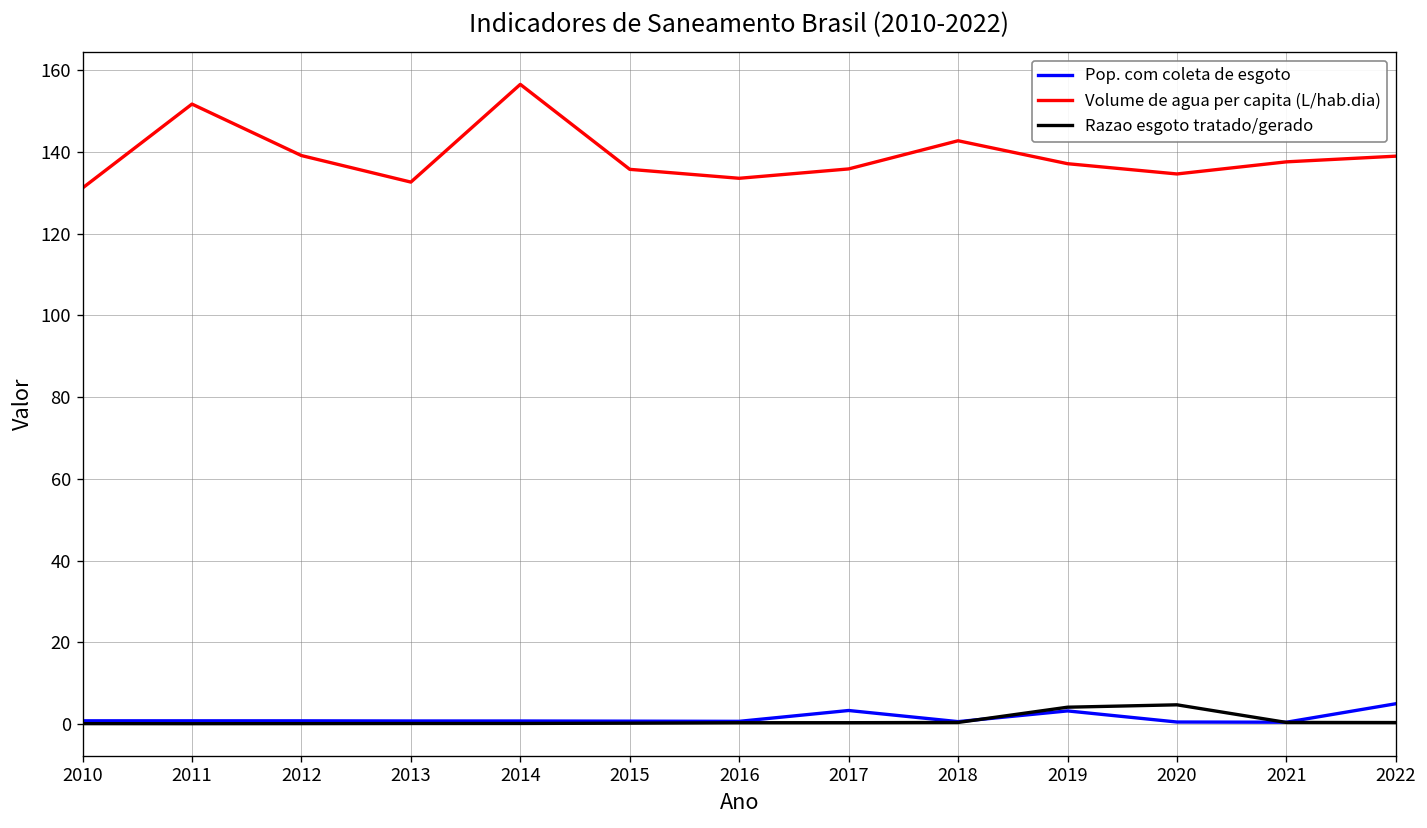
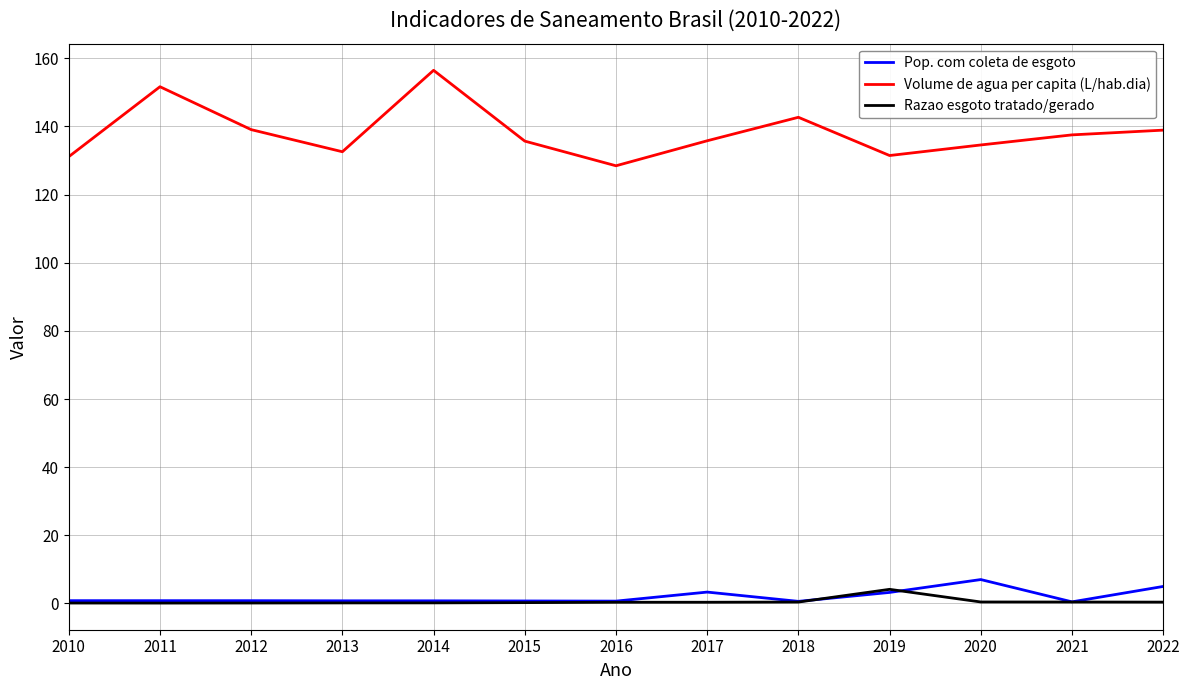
  {
    "Pop. com coleta de esgoto": {
      "2017": 3,
      "2019": 3,
-     "2020": 1,
+     "2020": 7,
      "2022": 5
    },
    "Volume de agua per capita (L/hab.dia)": {
      "2010": 131,
      "2011": 152,
      "2012": 139,
      "2013": 133,
      "2014": 156,
      "2015": 136,
-     "2016": 134,
+     "2016": 128,
      "2017": 136,
      "2018": 143,
-     "2019": 137,
+     "2019": 131,
      "2020": 135,
      "2021": 138,
      "2022": 139
    },
    "Razao esgoto tratado/gerado": {
      "2017": 0,
      "2019": 4,
-     "2020": 5,
+     "2020": 0,
      "2022": 0
    }
  }
